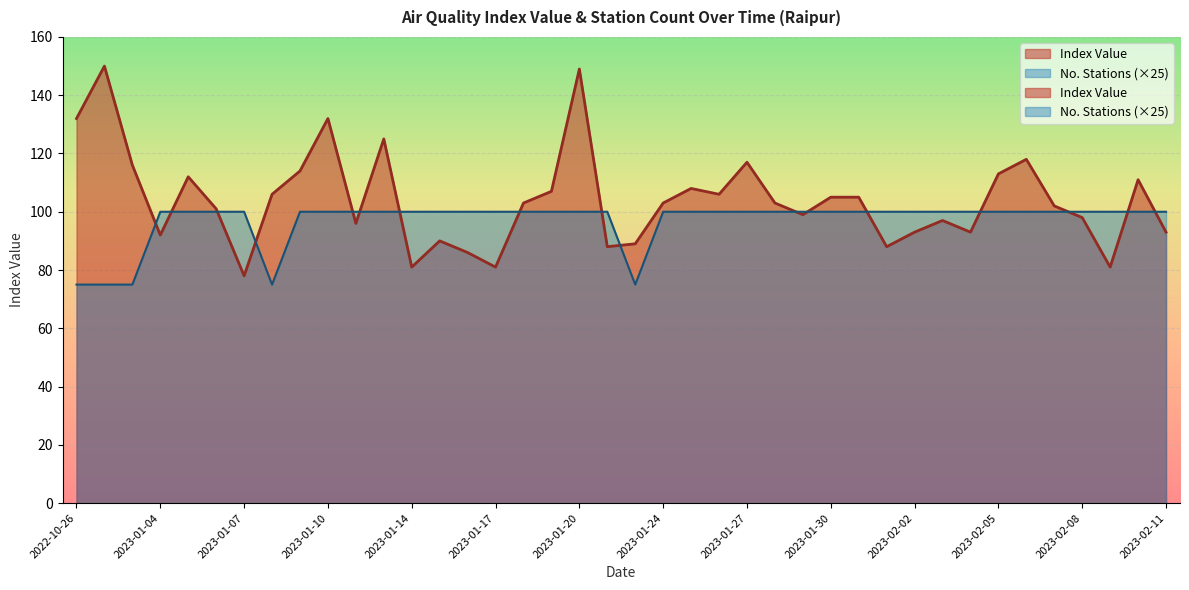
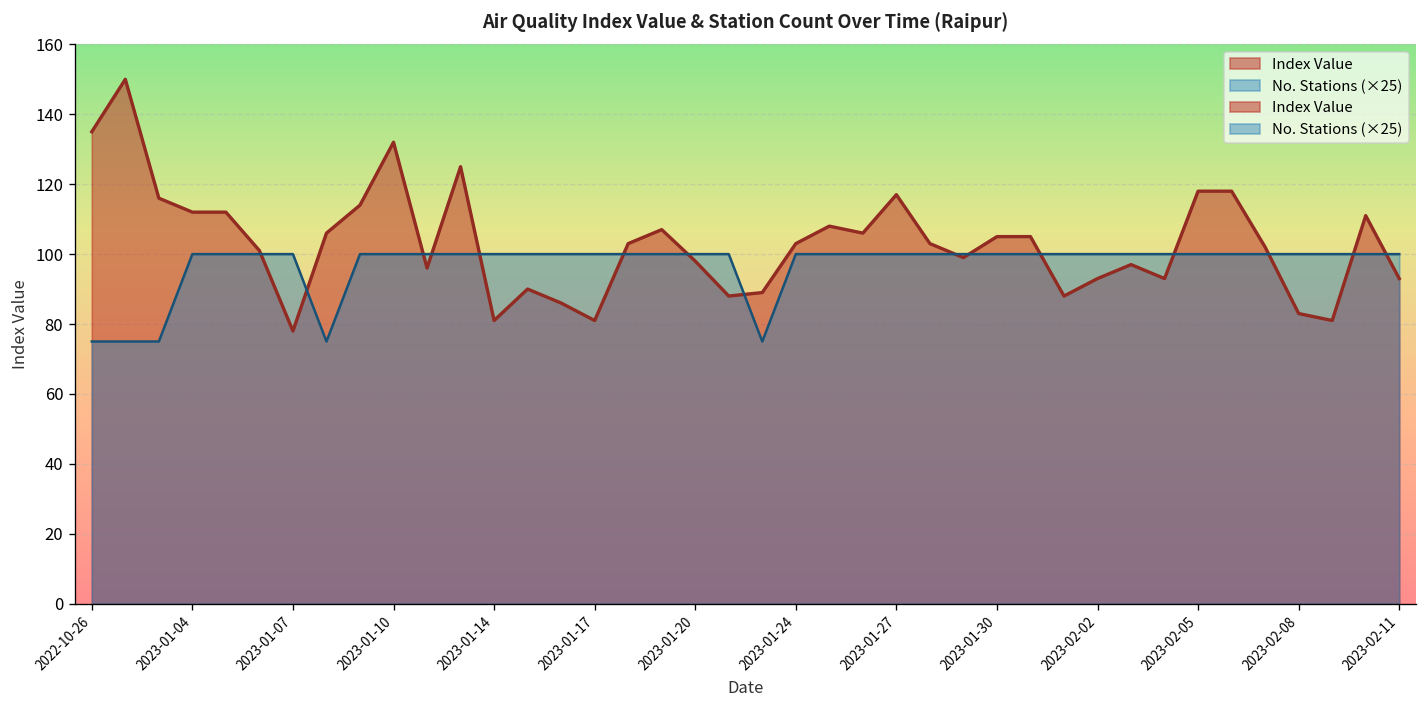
  {
    "Index Value": {
-     "2022-10-26": 132,
-     "2023-01-04": 92,
+     "2022-10-26": 135,
+     "2023-01-04": 112,
      "2023-01-07": 78,
      "2023-01-10": 132,
      "2023-01-14": 81,
      "2023-01-17": 81,
-     "2023-01-20": 149,
+     "2023-01-20": 98,
      "2023-01-24": 103,
      "2023-01-27": 117,
      "2023-01-30": 105,
      "2023-02-02": 93,
-     "2023-02-05": 113,
-     "2023-02-08": 98,
+     "2023-02-05": 118,
+     "2023-02-08": 83,
      "2023-02-11": 93
    },
    "No. Stations (×25)": {
      "2022-10-26": 75,
      "2023-01-04": 100,
      "2023-01-07": 100,
      "2023-01-10": 100,
      "2023-01-14": 100,
      "2023-01-17": 100,
      "2023-01-20": 100,
      "2023-01-24": 100,
      "2023-01-27": 100,
      "2023-01-30": 100,
      "2023-02-02": 100,
      "2023-02-05": 100,
      "2023-02-08": 100,
      "2023-02-11": 100
    }
  }
